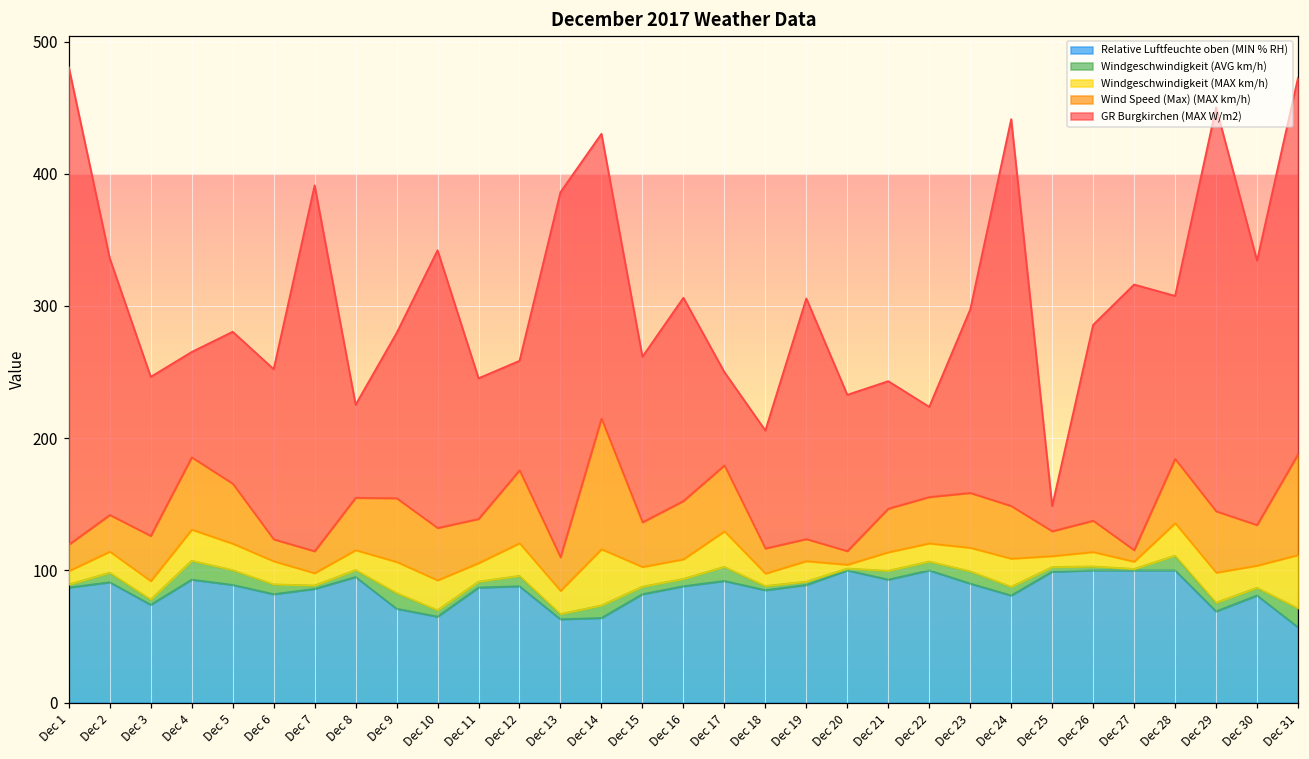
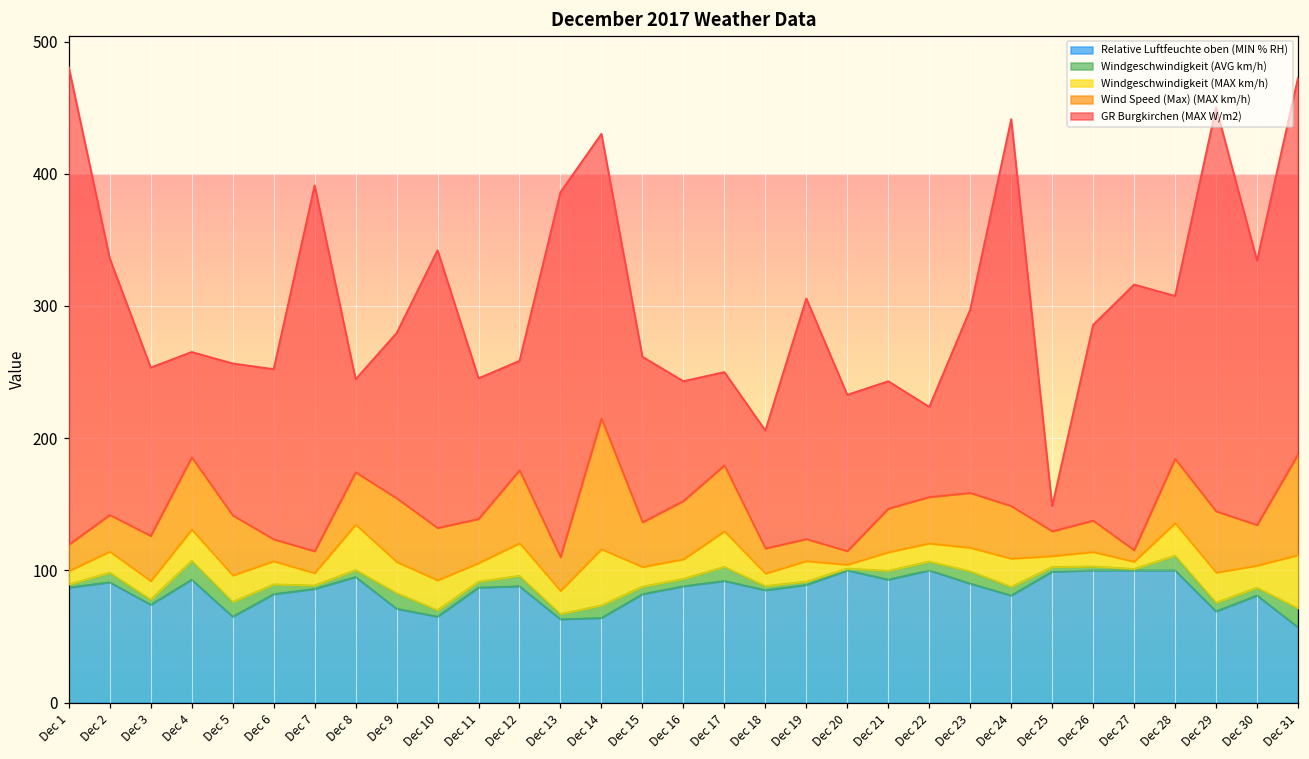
  {
    "Relative Luftfeuchte oben (MIN % RH)": {
      "Dec 1": 87,
      "Dec 2": 91,
      "Dec 3": 74,
      "Dec 4": 93,
-     "Dec 5": 89,
+     "Dec 5": 65,
      "Dec 6": 82,
      "Dec 7": 86,
      "Dec 8": 95,
      "Dec 9": 71,
      "Dec 10": 65,
      "Dec 11": 87,
      "Dec 12": 88,
      "Dec 13": 63,
      "Dec 14": 64,
      "Dec 15": 82,
      "Dec 16": 88,
      "Dec 17": 92,
      "Dec 18": 85,
      "Dec 19": 89,
      "Dec 21": 93,
      "Dec 22": 100,
      "Dec 23": 90,
      "Dec 24": 81,
      "Dec 25": 99,
      "Dec 26": 100,
      "Dec 28": 100,
      "Dec 29": 69,
      "Dec 30": 81,
      "Dec 31": 57
    },
    "Windgeschwindigkeit (AVG km/h)": {
      "Dec 1": 2,
      "Dec 2": 7,
      "Dec 3": 4,
      "Dec 4": 14,
      "Dec 5": 11,
      "Dec 6": 7,
      "Dec 7": 3,
      "Dec 8": 5,
      "Dec 9": 12,
      "Dec 10": 5,
      "Dec 11": 5,
      "Dec 12": 8,
      "Dec 13": 4,
      "Dec 14": 10,
      "Dec 15": 6,
      "Dec 16": 6,
      "Dec 17": 11,
      "Dec 18": 3,
      "Dec 19": 3,
      "Dec 21": 7,
      "Dec 22": 7,
      "Dec 23": 9,
      "Dec 24": 7,
      "Dec 25": 4,
      "Dec 26": 3,
      "Dec 28": 11,
      "Dec 29": 7,
      "Dec 30": 6,
      "Dec 31": 14
    },
    "Windgeschwindigkeit (MAX km/h)": {
      "Dec 1": 10,
      "Dec 2": 16,
      "Dec 3": 14,
      "Dec 4": 24,
      "Dec 5": 20,
      "Dec 6": 18,
      "Dec 7": 9,
-     "Dec 8": 15,
+     "Dec 8": 34,
      "Dec 9": 24,
      "Dec 10": 23,
      "Dec 11": 14,
      "Dec 12": 25,
      "Dec 13": 18,
      "Dec 14": 43,
      "Dec 15": 15,
      "Dec 16": 15,
      "Dec 17": 27,
      "Dec 18": 9,
      "Dec 19": 16,
      "Dec 20": 3,
      "Dec 21": 14,
      "Dec 22": 14,
      "Dec 23": 18,
      "Dec 24": 21,
      "Dec 25": 8,
      "Dec 26": 11,
      "Dec 27": 6,
      "Dec 28": 24,
      "Dec 29": 23,
      "Dec 30": 17,
      "Dec 31": 40
    },
    "Wind Speed (Max) (MAX km/h)": {
      "Dec 1": 20,
      "Dec 2": 28,
      "Dec 3": 34,
      "Dec 4": 55,
      "Dec 5": 45,
      "Dec 6": 17,
      "Dec 7": 17,
      "Dec 8": 40,
      "Dec 9": 48,
      "Dec 10": 40,
      "Dec 11": 33,
      "Dec 12": 55,
      "Dec 13": 25,
      "Dec 14": 99,
      "Dec 15": 34,
      "Dec 16": 44,
      "Dec 17": 50,
      "Dec 18": 19,
      "Dec 19": 17,
      "Dec 20": 10,
      "Dec 21": 33,
      "Dec 22": 35,
      "Dec 23": 42,
      "Dec 24": 40,
      "Dec 25": 19,
      "Dec 26": 24,
      "Dec 27": 9,
      "Dec 28": 49,
      "Dec 29": 46,
      "Dec 30": 31,
      "Dec 31": 76
    },
    "GR Burgkirchen (MAX W/m2)": {
      "Dec 1": 361,
      "Dec 2": 194,
-     "Dec 3": 120,
+     "Dec 3": 127,
      "Dec 4": 80,
      "Dec 5": 115,
      "Dec 6": 129,
      "Dec 7": 277,
      "Dec 8": 70,
      "Dec 9": 125,
      "Dec 10": 210,
      "Dec 11": 106,
      "Dec 12": 83,
      "Dec 13": 276,
      "Dec 14": 215,
      "Dec 15": 125,
-     "Dec 16": 154,
+     "Dec 16": 91,
      "Dec 17": 71,
      "Dec 18": 89,
      "Dec 19": 182,
      "Dec 20": 118,
      "Dec 21": 96,
      "Dec 22": 68,
      "Dec 23": 139,
      "Dec 24": 293,
      "Dec 25": 19,
      "Dec 26": 148,
      "Dec 27": 201,
      "Dec 28": 123,
      "Dec 30": 200,
      "Dec 31": 285
    }
  }
